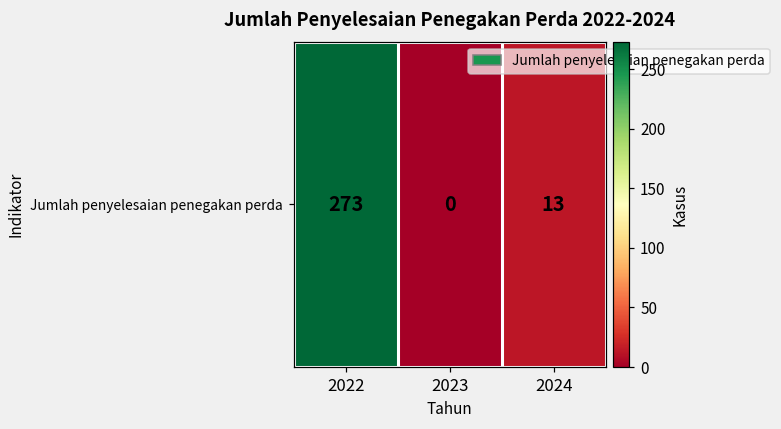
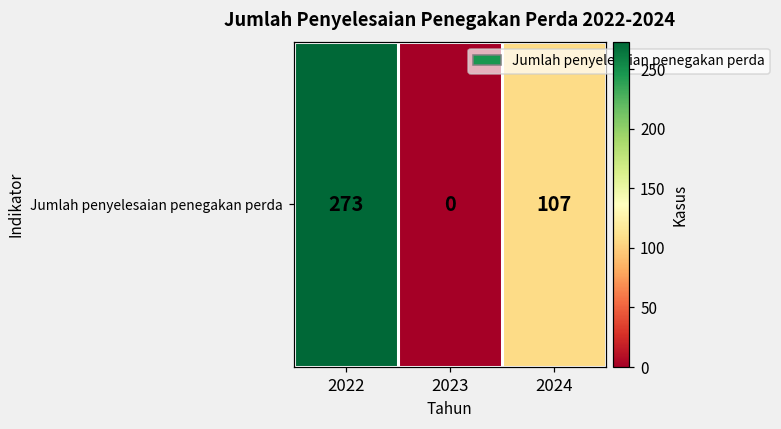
  {
    "Jumlah penyelesaian penegakan perda": {
      "2022": 273,
      "2023": 0,
-     "2024": 13
+     "2024": 107
    }
  }
